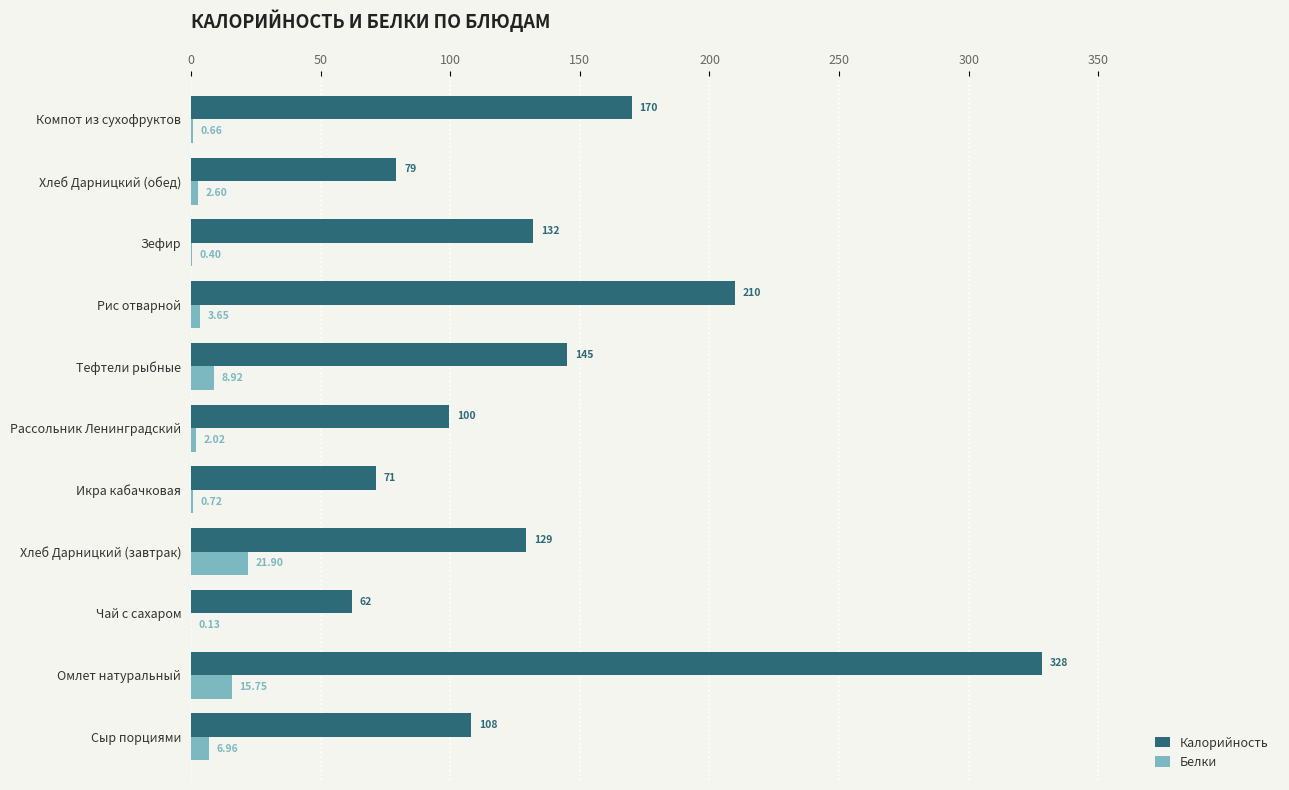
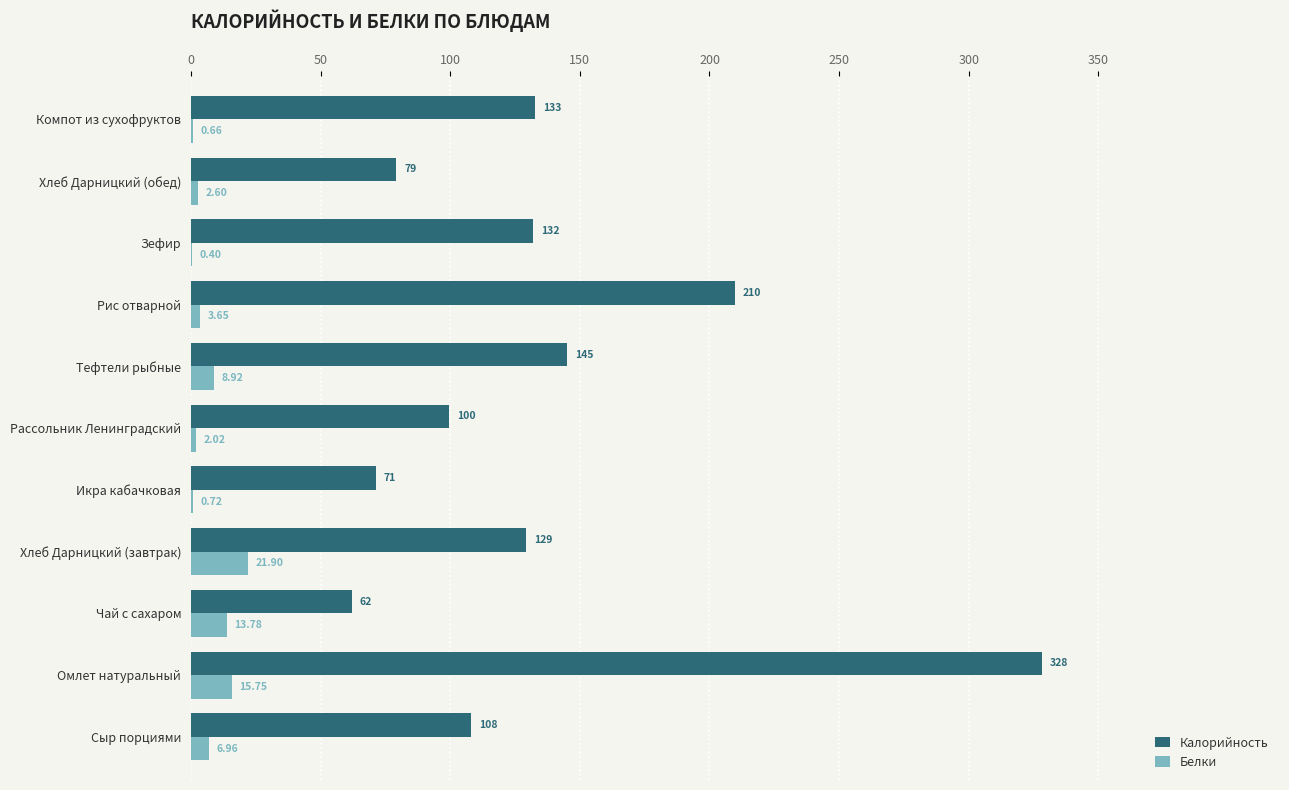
  {
    "Калорийность": {
-     "Компот из сухофруктов": 170,
+     "Компот из сухофруктов": 133,
      "Хлеб Дарницкий (обед)": 79,
      "Зефир": 132,
      "Рис отварной": 210,
      "Тефтели рыбные": 145,
      "Рассольник Ленинградский": 100,
      "Икра кабачковая": 71,
      "Хлеб Дарницкий (завтрак)": 129,
      "Чай с сахаром": 62,
      "Омлет натуральный": 328,
      "Сыр порциями": 108
    },
    "Белки": {
      "Компот из сухофруктов": 0.66,
      "Хлеб Дарницкий (обед)": 2.60,
      "Зефир": 0.40,
      "Рис отварной": 3.65,
      "Тефтели рыбные": 8.92,
      "Рассольник Ленинградский": 2.02,
      "Икра кабачковая": 0.72,
      "Хлеб Дарницкий (завтрак)": 21.90,
-     "Чай с сахаром": 0.13,
+     "Чай с сахаром": 13.78,
      "Омлет натуральный": 15.75,
      "Сыр порциями": 6.96
    }
  }
